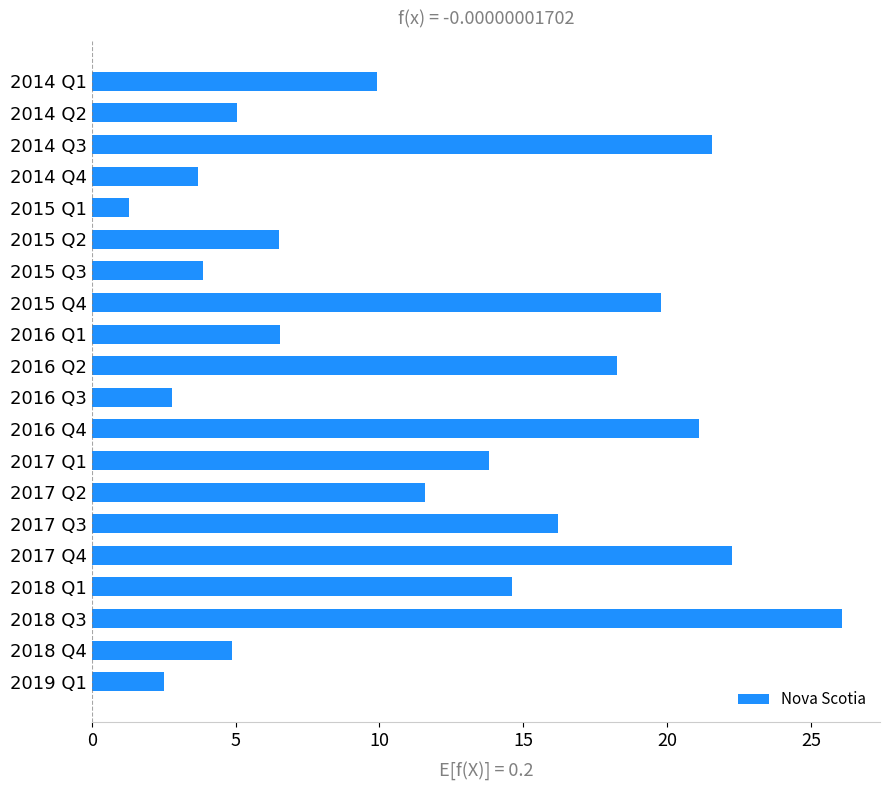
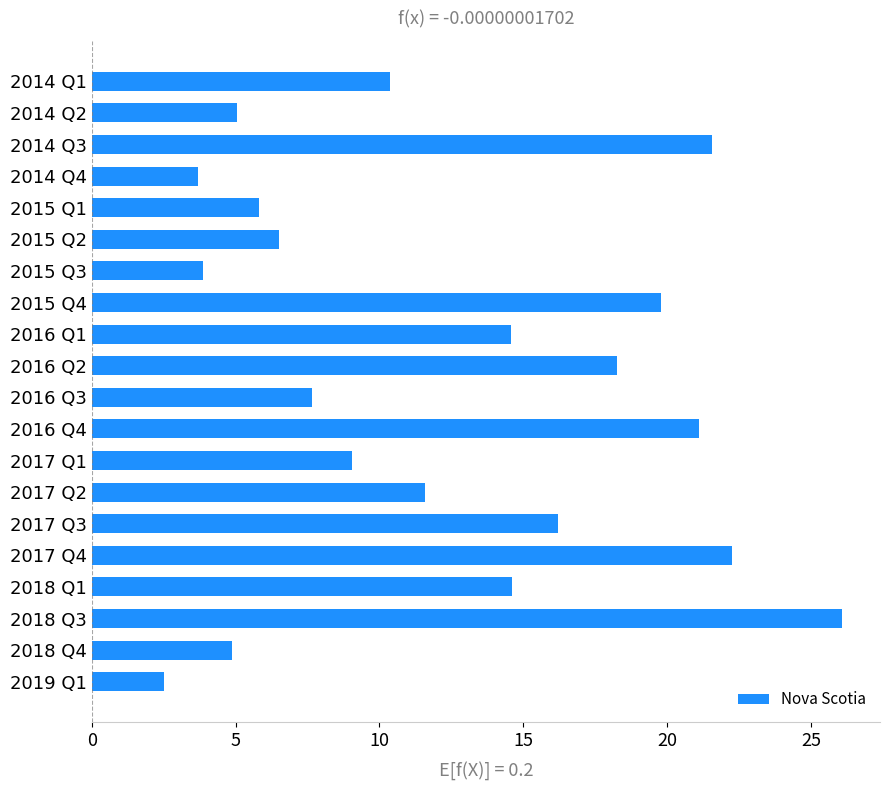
  {
-   "2014 Q1": 9.9,
+   "2014 Q1": 10.4,
    "2014 Q2": 5.0,
    "2014 Q3": 21.6,
    "2014 Q4": 3.7,
-   "2015 Q1": 1.3,
+   "2015 Q1": 5.8,
    "2015 Q2": 6.5,
    "2015 Q3": 3.9,
    "2015 Q4": 19.8,
-   "2016 Q1": 6.5,
+   "2016 Q1": 14.6,
    "2016 Q2": 18.3,
-   "2016 Q3": 2.8,
+   "2016 Q3": 7.7,
    "2016 Q4": 21.1,
-   "2017 Q1": 13.8,
+   "2017 Q1": 9.0,
    "2017 Q2": 11.6,
    "2017 Q3": 16.2,
    "2017 Q4": 22.3,
    "2018 Q1": 14.6,
    "2018 Q3": 26.1,
    "2018 Q4": 4.9,
    "2019 Q1": 2.5
  }
